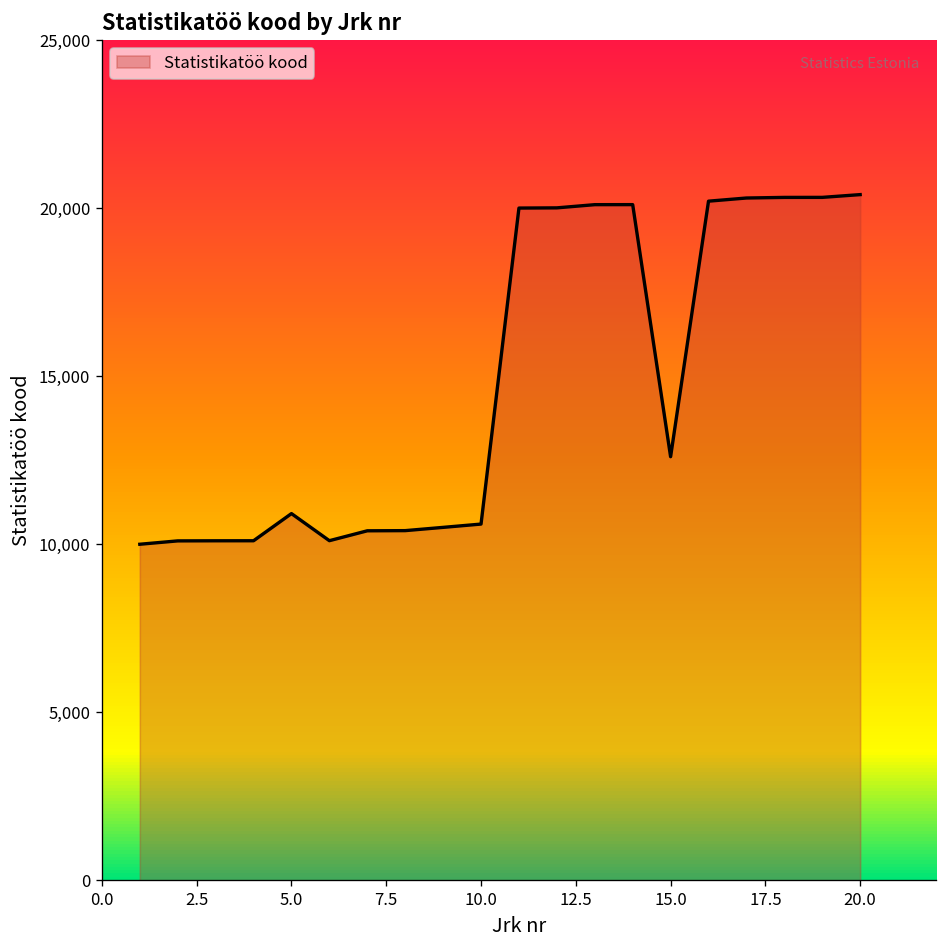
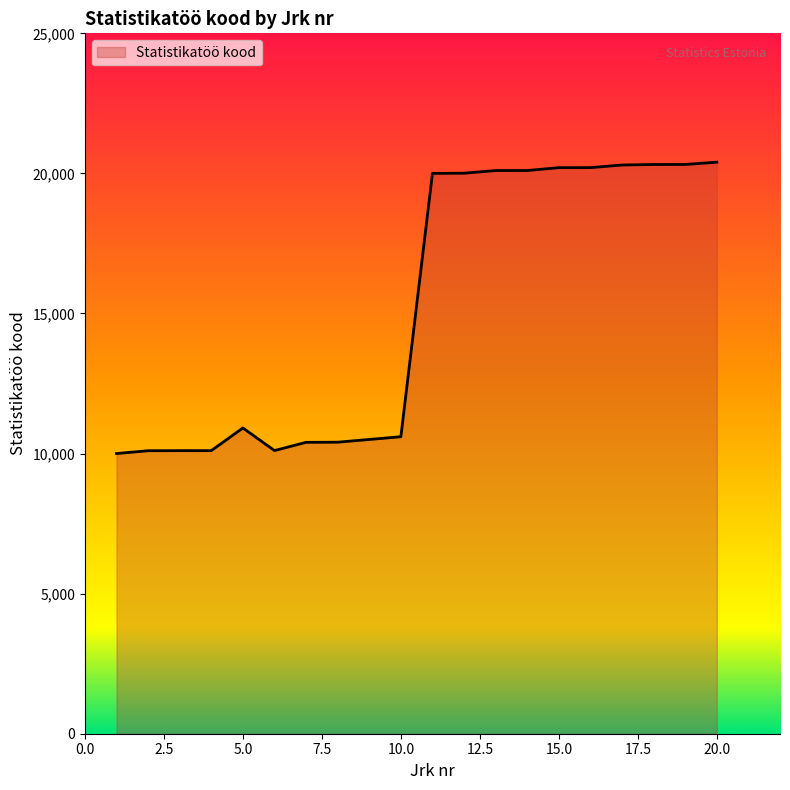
  {
    "5.0": "10,900",
    "10.0": "10,600",
-   "15.0": "12,600",
+   "15.0": "20,200",
    "20.0": "20,400"
  }
